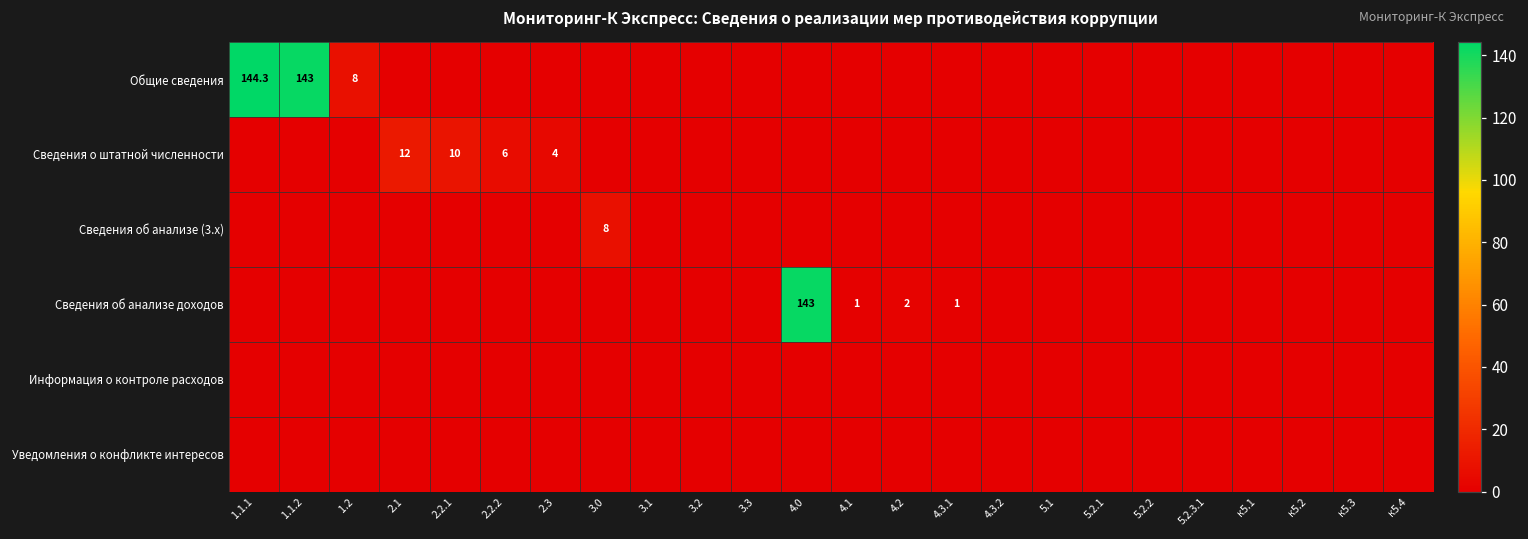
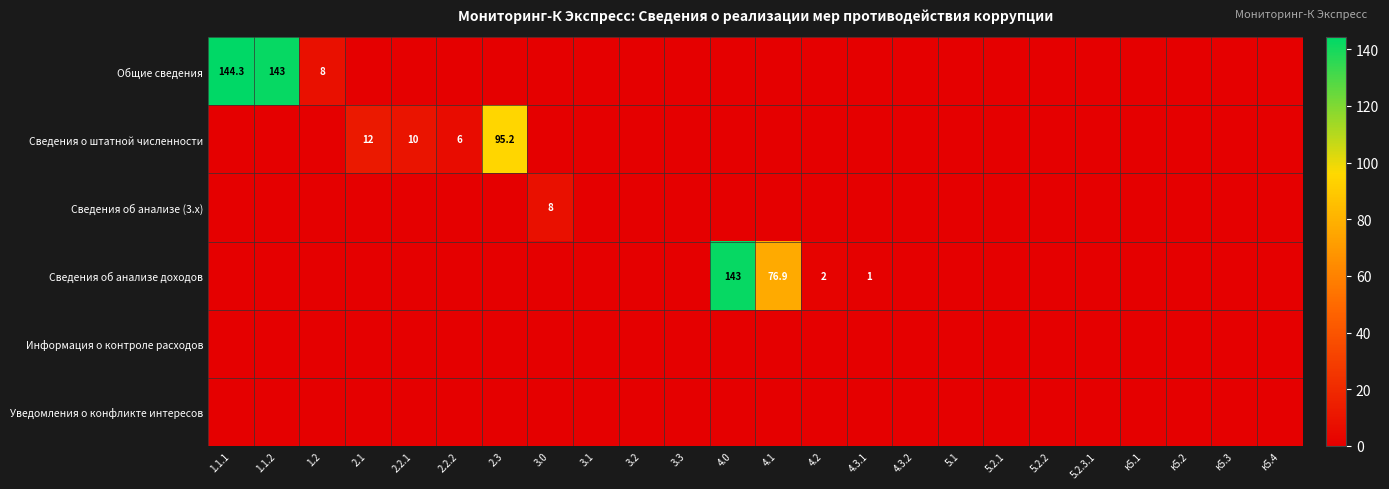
  {
    "Общие сведения": {
      "1.1.1": 144.3,
      "1.1.2": 143,
      "1.2": 8
    },
    "Сведения о штатной численности": {
      "2.1": 12,
      "2.2.1": 10,
      "2.2.2": 6,
-     "2.3": 4
+     "2.3": 95.2
    },
    "Сведения об анализе (3.x)": {
      "3.0": 8
    },
    "Сведения об анализе доходов": {
      "4.0": 143,
-     "4.1": 1,
+     "4.1": 76.9,
      "4.2": 2,
      "4.3.1": 1
    }
  }
